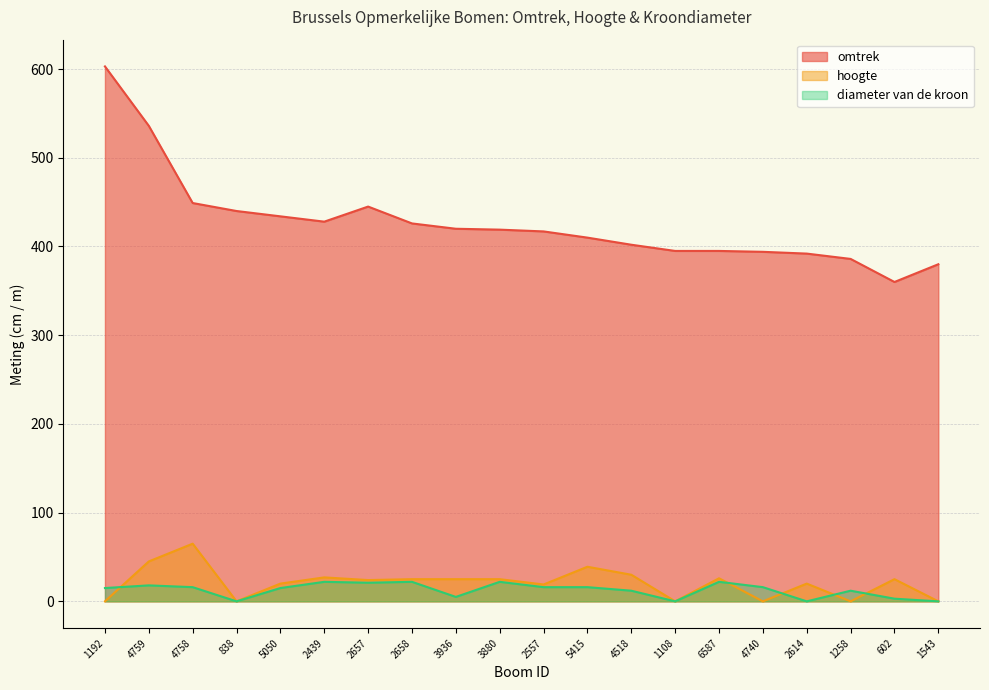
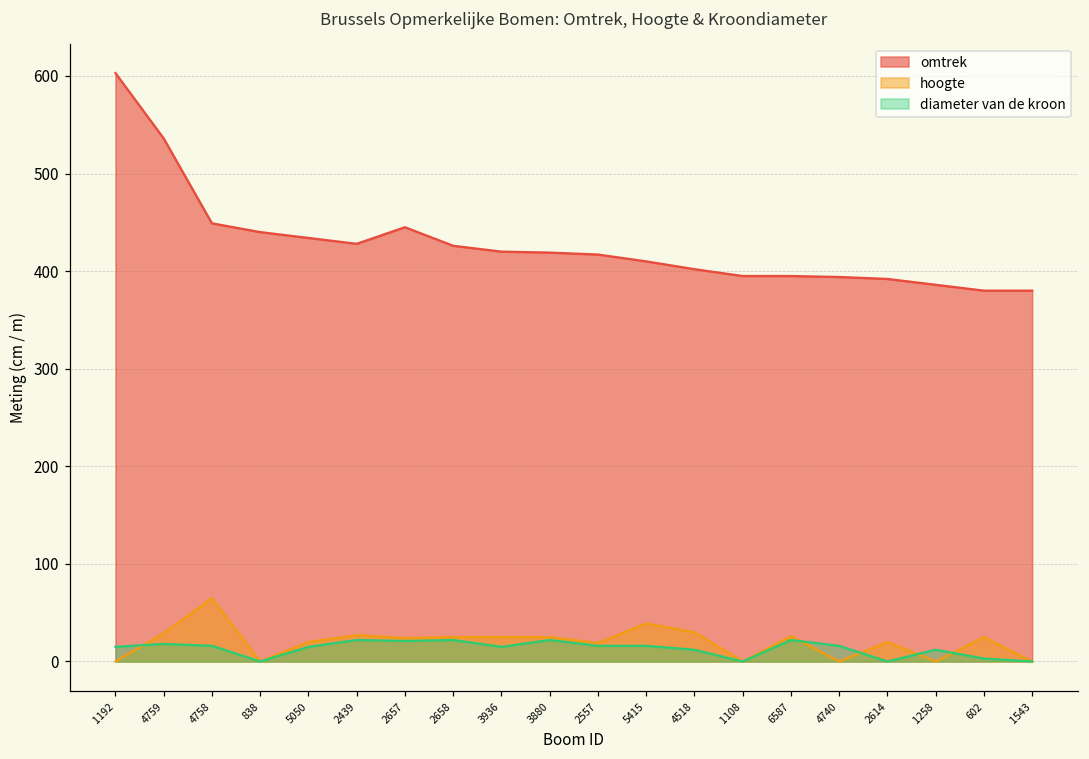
  {
    "omtrek": {
      "1192": 600,
      "4759": 540,
      "4758": 450,
      "838": 440,
      "5050": 430,
      "2439": 430,
      "2657": 450,
      "2658": 430,
      "3936": 420,
      "3880": 420,
      "2557": 420,
      "5415": 410,
      "4518": 400,
      "1108": 400,
      "6587": 400,
      "4740": 390,
      "2614": 390,
      "1258": 390,
-     "602": 360,
+     "602": 380,
      "1543": 380
    },
    "hoogte": {
      "1192": 0,
-     "4759": 50,
+     "4759": 30,
      "4758": 70,
      "5050": 20,
      "2439": 30,
      "2657": 20,
      "2658": 30,
      "3936": 30,
      "3880": 30,
      "2557": 20,
      "5415": 40,
      "4518": 30,
      "6587": 30,
      "4740": 0,
      "2614": 20,
      "1258": 0,
      "602": 30
    },
    "diameter van de kroon": {
      "1192": 20,
      "4759": 20,
      "4758": 20,
      "5050": 20,
      "2439": 20,
      "2657": 20,
      "2658": 20,
-     "3936": 10,
+     "3936": 20,
      "3880": 20,
      "2557": 20,
      "5415": 20,
      "4518": 10,
      "6587": 20,
      "4740": 20,
      "2614": 0,
      "1258": 10,
      "602": 0
    }
  }
